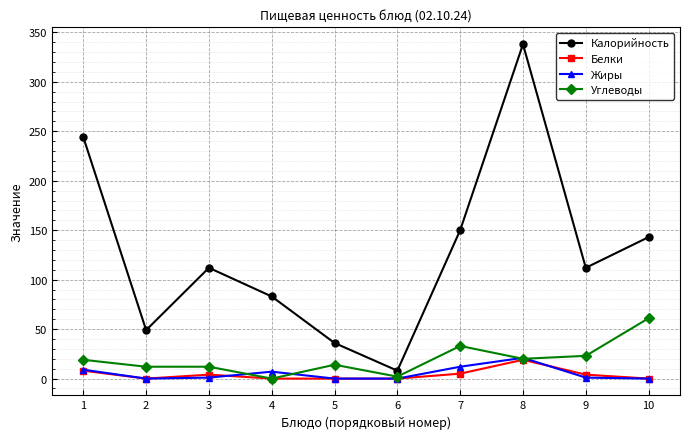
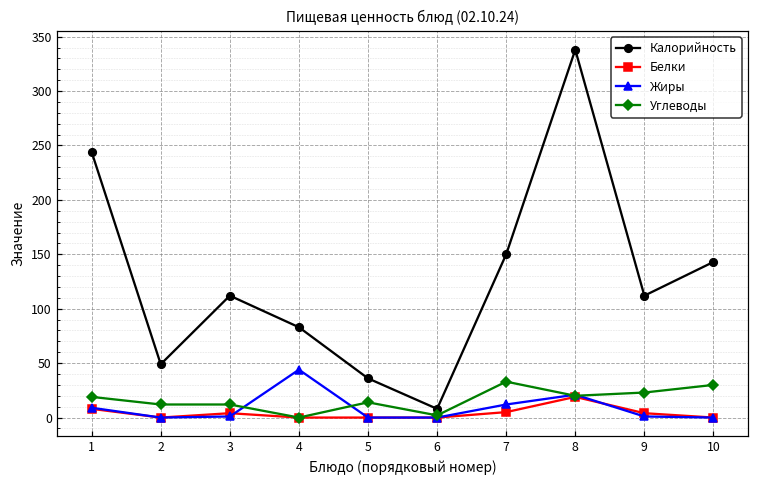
  {
    "Калорийность": {
      "1": 240,
      "2": 50,
      "3": 110,
      "4": 80,
      "5": 40,
      "6": 10,
      "7": 150,
      "8": 340,
      "9": 110,
      "10": 140
    },
    "Белки": {
      "3": 0,
      "7": 10,
      "9": 0
    },
    "Жиры": {
      "3": 0,
-     "4": 10,
+     "4": 40,
      "7": 10,
      "9": 0
    },
    "Углеводы": {
      "1": 20,
      "2": 10,
      "3": 10,
      "5": 10,
      "7": 30,
      "9": 20,
-     "10": 60
+     "10": 30
    }
  }
